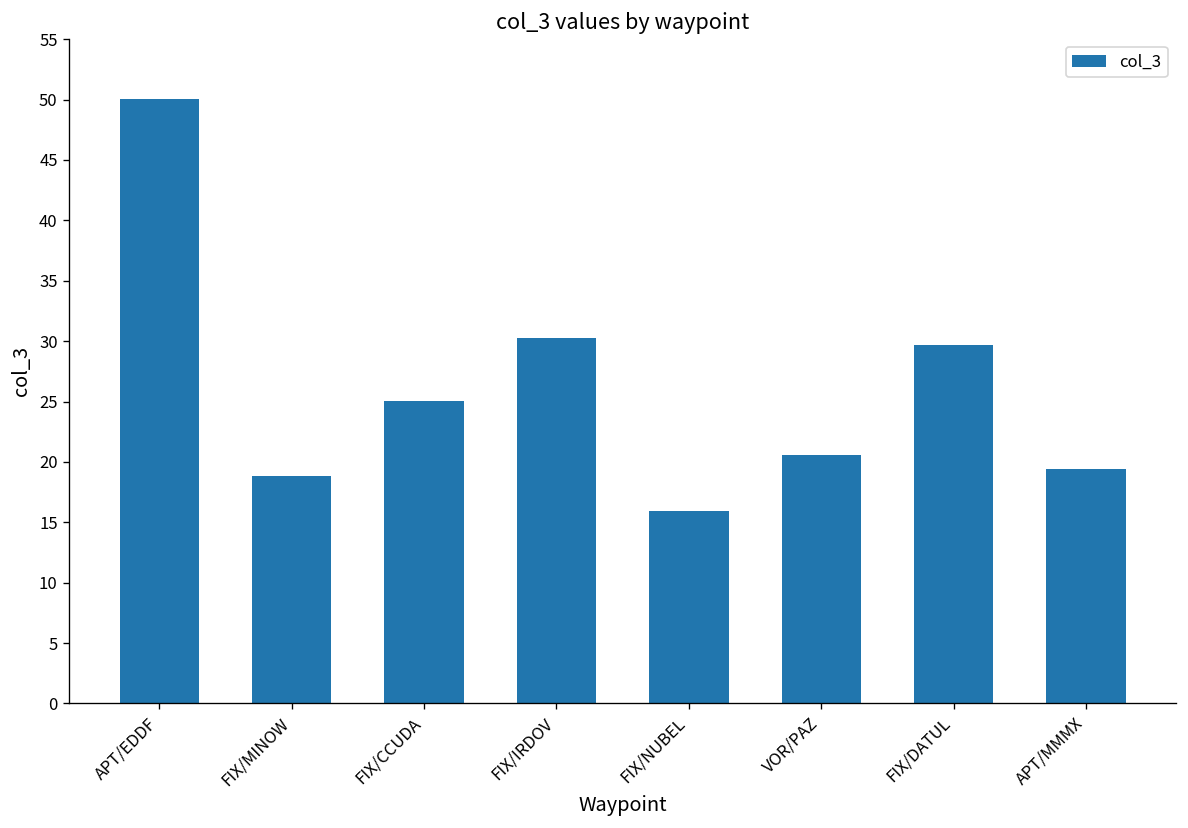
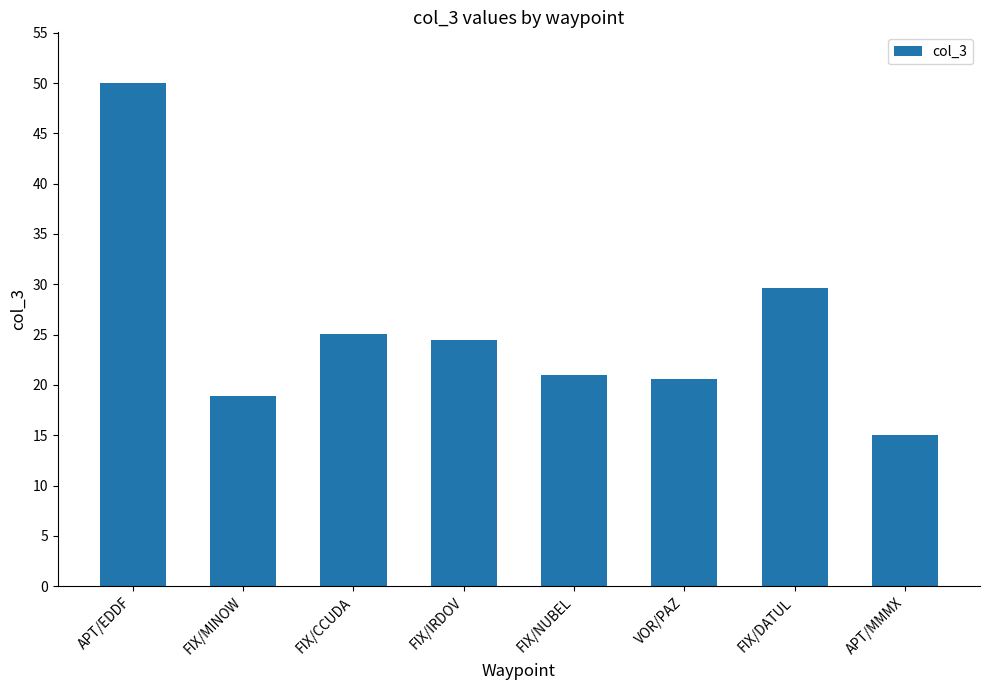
  {
    "APT/EDDF": 50.0,
    "FIX/MINOW": 18.9,
    "FIX/CCUDA": 25.1,
-   "FIX/IRDOV": 30.3,
-   "FIX/NUBEL": 15.9,
+   "FIX/IRDOV": 24.5,
+   "FIX/NUBEL": 21.0,
    "VOR/PAZ": 20.6,
    "FIX/DATUL": 29.7,
-   "APT/MMMX": 19.4
+   "APT/MMMX": 15.0
  }
